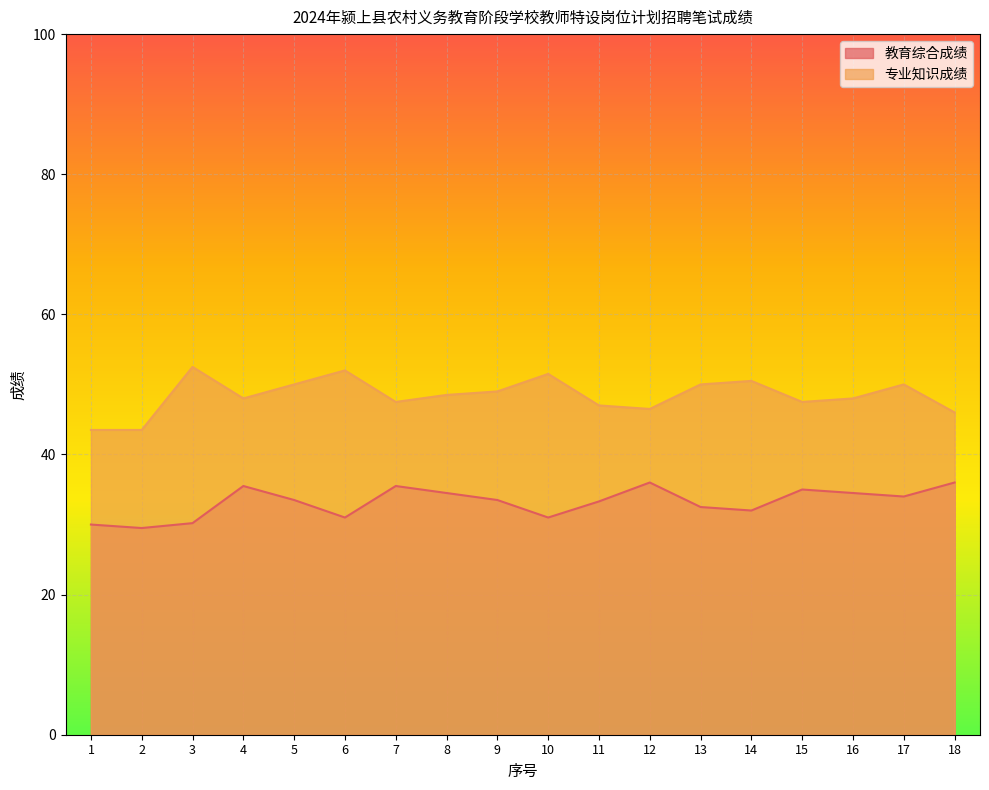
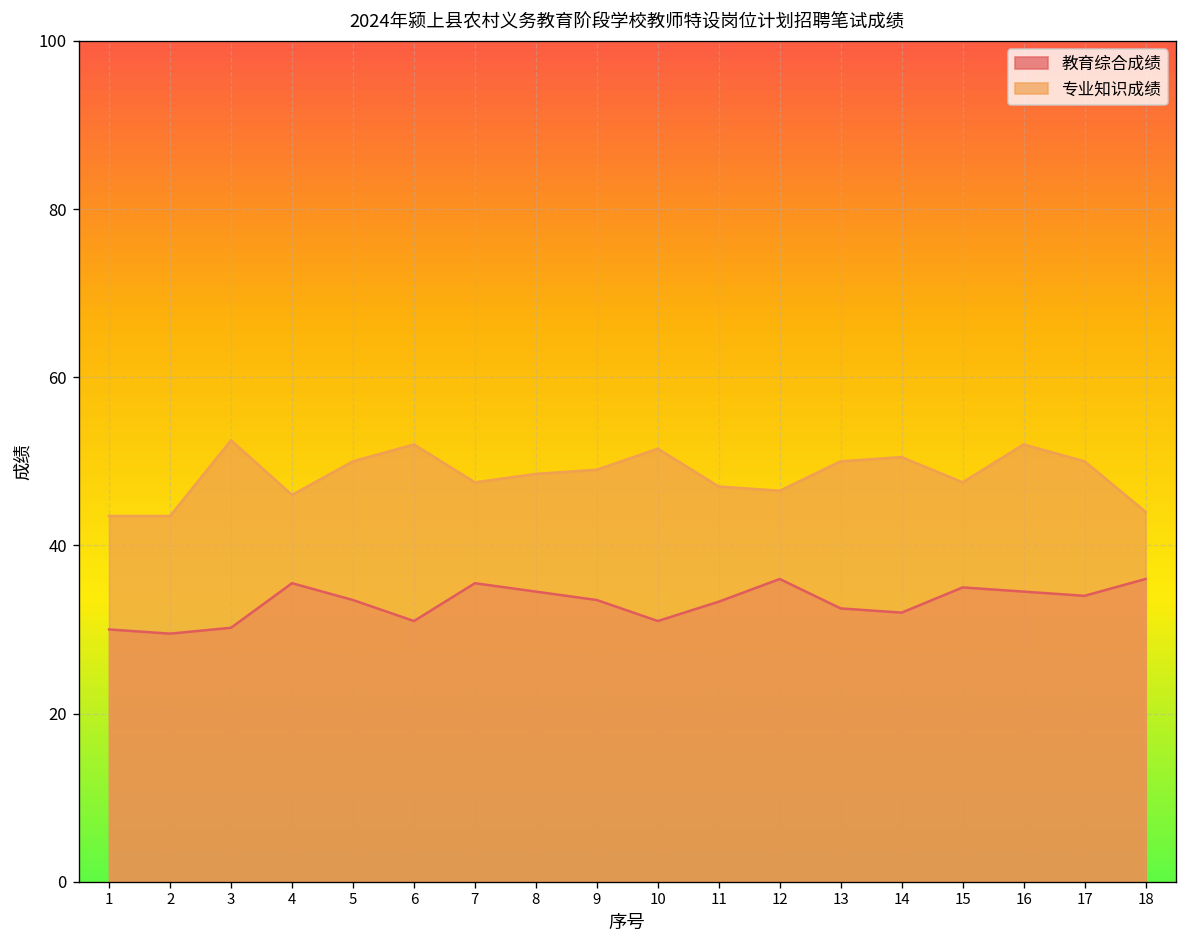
  {
    "教育综合成绩": {
      "1": 30,
      "2": 30,
      "3": 30,
      "4": 36,
      "5": 34,
      "6": 31,
      "7": 36,
      "8": 35,
      "9": 34,
      "10": 31,
      "11": 33,
      "12": 36,
      "13": 33,
      "14": 32,
      "15": 35,
      "16": 35,
      "17": 34,
      "18": 36
    },
    "专业知识成绩": {
      "1": 44,
      "2": 44,
      "3": 53,
-     "4": 48,
+     "4": 46,
      "5": 50,
      "6": 52,
      "7": 48,
      "8": 49,
      "9": 49,
      "10": 52,
      "11": 47,
      "12": 47,
      "13": 50,
      "14": 51,
      "15": 48,
-     "16": 48,
+     "16": 52,
      "17": 50,
-     "18": 46
+     "18": 44
    }
  }
